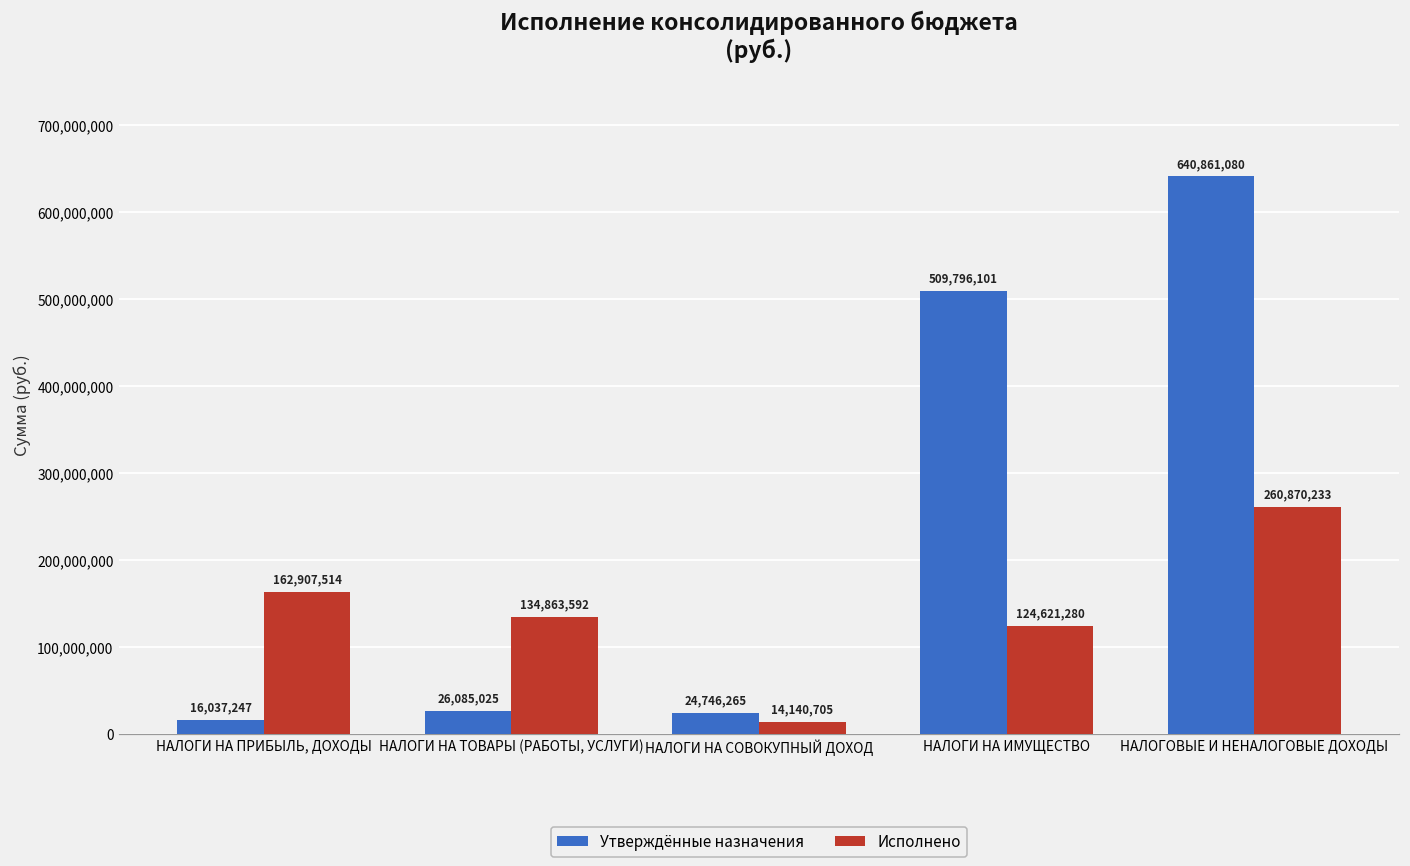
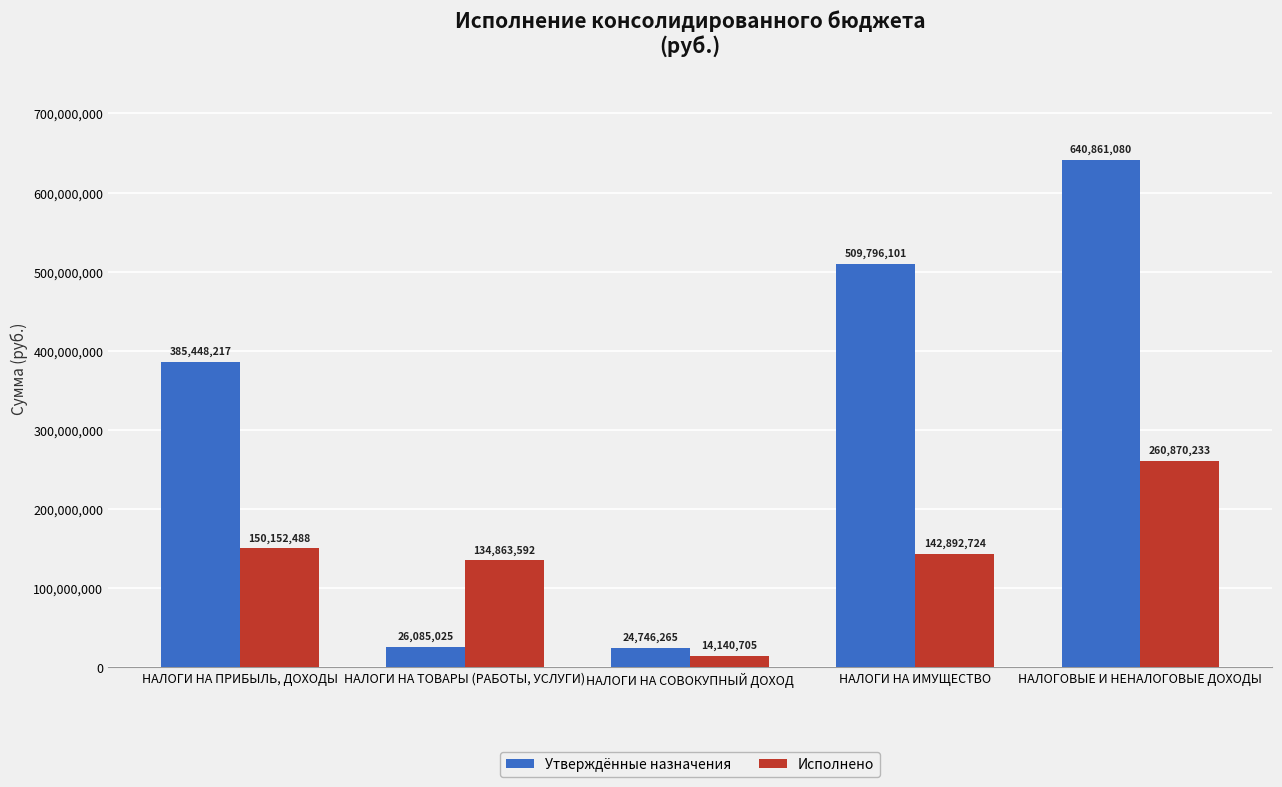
  {
    "Утверждённые назначения": {
-     "НАЛОГИ НА ПРИБЫЛЬ, ДОХОДЫ": "16,037,247",
+     "НАЛОГИ НА ПРИБЫЛЬ, ДОХОДЫ": "385,448,217",
      "НАЛОГИ НА ТОВАРЫ (РАБОТЫ, УСЛУГИ)": "26,085,025",
      "НАЛОГИ НА СОВОКУПНЫЙ ДОХОД": "24,746,265",
      "НАЛОГИ НА ИМУЩЕСТВО": "509,796,101",
      "НАЛОГОВЫЕ И НЕНАЛОГОВЫЕ ДОХОДЫ": "640,861,080"
    },
    "Исполнено": {
-     "НАЛОГИ НА ПРИБЫЛЬ, ДОХОДЫ": "162,907,514",
+     "НАЛОГИ НА ПРИБЫЛЬ, ДОХОДЫ": "150,152,488",
      "НАЛОГИ НА ТОВАРЫ (РАБОТЫ, УСЛУГИ)": "134,863,592",
      "НАЛОГИ НА СОВОКУПНЫЙ ДОХОД": "14,140,705",
-     "НАЛОГИ НА ИМУЩЕСТВО": "124,621,280",
+     "НАЛОГИ НА ИМУЩЕСТВО": "142,892,724",
      "НАЛОГОВЫЕ И НЕНАЛОГОВЫЕ ДОХОДЫ": "260,870,233"
    }
  }
